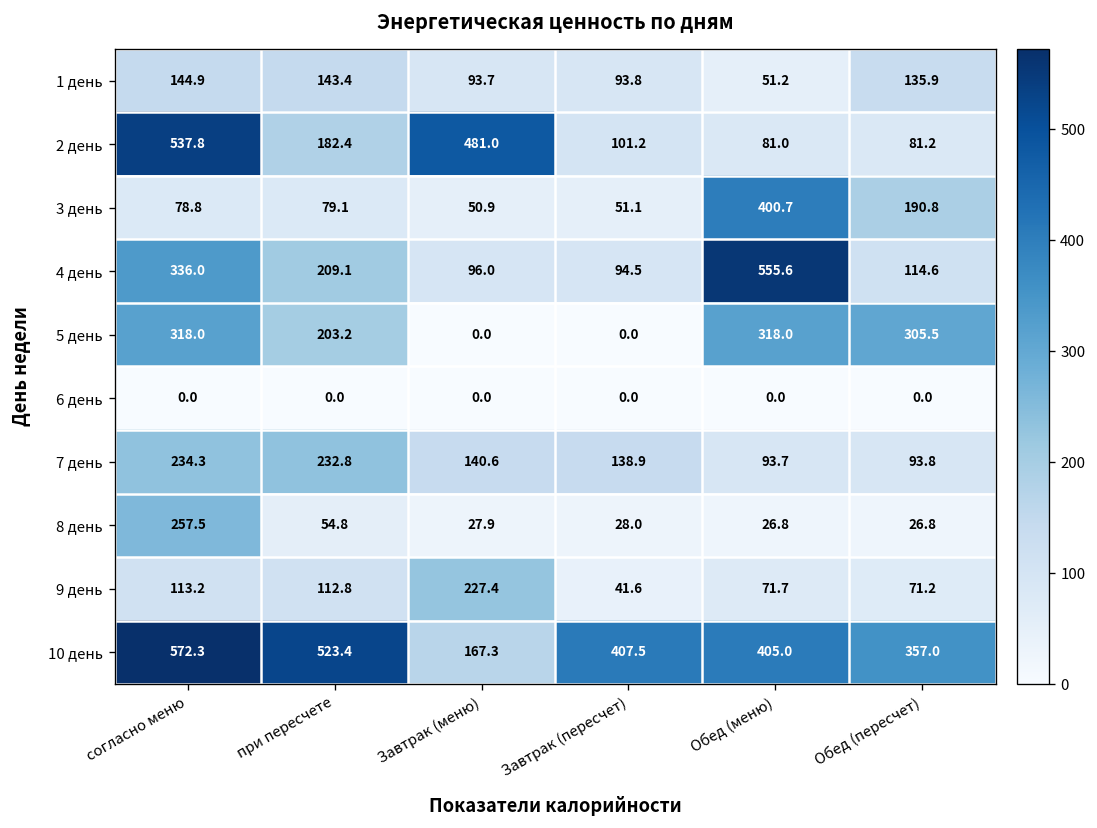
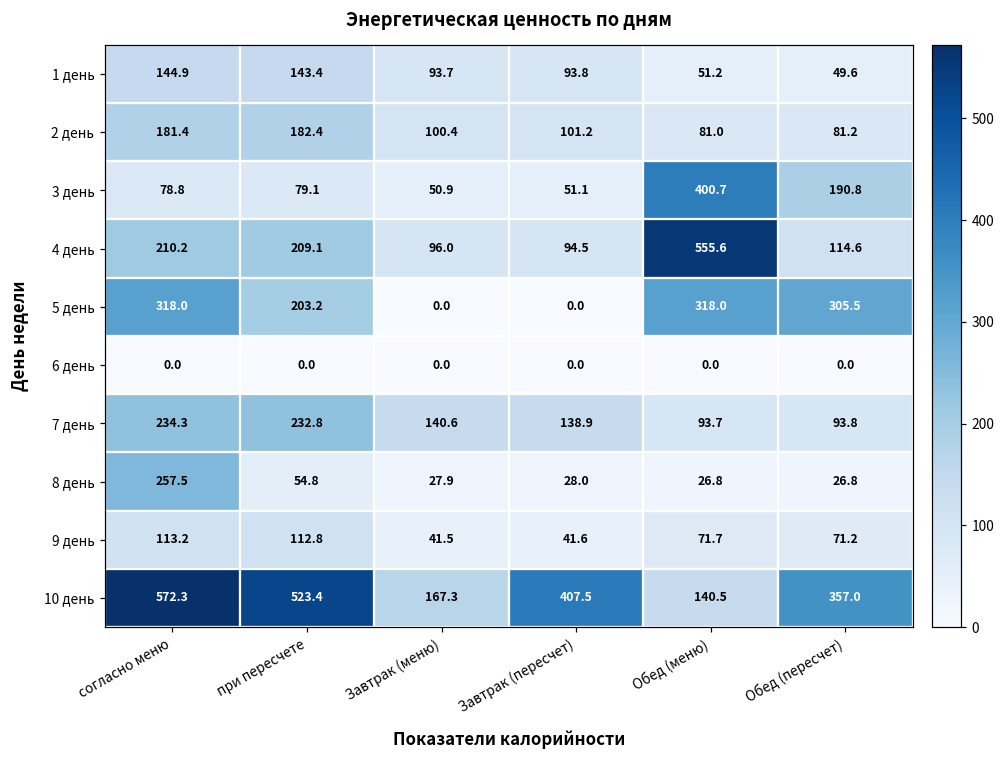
  {
    "1 день": {
      "согласно меню": 144.9,
      "при пересчете": 143.4,
      "Завтрак (меню)": 93.7,
      "Завтрак (пересчет)": 93.8,
      "Обед (меню)": 51.2,
-     "Обед (пересчет)": 135.9
+     "Обед (пересчет)": 49.6
    },
    "2 день": {
-     "согласно меню": 537.8,
+     "согласно меню": 181.4,
      "при пересчете": 182.4,
-     "Завтрак (меню)": 481.0,
+     "Завтрак (меню)": 100.4,
      "Завтрак (пересчет)": 101.2,
      "Обед (меню)": 81.0,
      "Обед (пересчет)": 81.2
    },
    "3 день": {
      "согласно меню": 78.8,
      "при пересчете": 79.1,
      "Завтрак (меню)": 50.9,
      "Завтрак (пересчет)": 51.1,
      "Обед (меню)": 400.7,
      "Обед (пересчет)": 190.8
    },
    "4 день": {
-     "согласно меню": 336.0,
+     "согласно меню": 210.2,
      "при пересчете": 209.1,
      "Завтрак (меню)": 96.0,
      "Завтрак (пересчет)": 94.5,
      "Обед (меню)": 555.6,
      "Обед (пересчет)": 114.6
    },
    "5 день": {
      "согласно меню": 318.0,
      "при пересчете": 203.2,
      "Завтрак (меню)": 0.0,
      "Завтрак (пересчет)": 0.0,
      "Обед (меню)": 318.0,
      "Обед (пересчет)": 305.5
    },
    "6 день": {
      "согласно меню": 0.0,
      "при пересчете": 0.0,
      "Завтрак (меню)": 0.0,
      "Завтрак (пересчет)": 0.0,
      "Обед (меню)": 0.0,
      "Обед (пересчет)": 0.0
    },
    "7 день": {
      "согласно меню": 234.3,
      "при пересчете": 232.8,
      "Завтрак (меню)": 140.6,
      "Завтрак (пересчет)": 138.9,
      "Обед (меню)": 93.7,
      "Обед (пересчет)": 93.8
    },
    "8 день": {
      "согласно меню": 257.5,
      "при пересчете": 54.8,
      "Завтрак (меню)": 27.9,
      "Завтрак (пересчет)": 28.0,
      "Обед (меню)": 26.8,
      "Обед (пересчет)": 26.8
    },
    "9 день": {
      "согласно меню": 113.2,
      "при пересчете": 112.8,
-     "Завтрак (меню)": 227.4,
+     "Завтрак (меню)": 41.5,
      "Завтрак (пересчет)": 41.6,
      "Обед (меню)": 71.7,
      "Обед (пересчет)": 71.2
    },
    "10 день": {
      "согласно меню": 572.3,
      "при пересчете": 523.4,
      "Завтрак (меню)": 167.3,
      "Завтрак (пересчет)": 407.5,
-     "Обед (меню)": 405.0,
+     "Обед (меню)": 140.5,
      "Обед (пересчет)": 357.0
    }
  }
